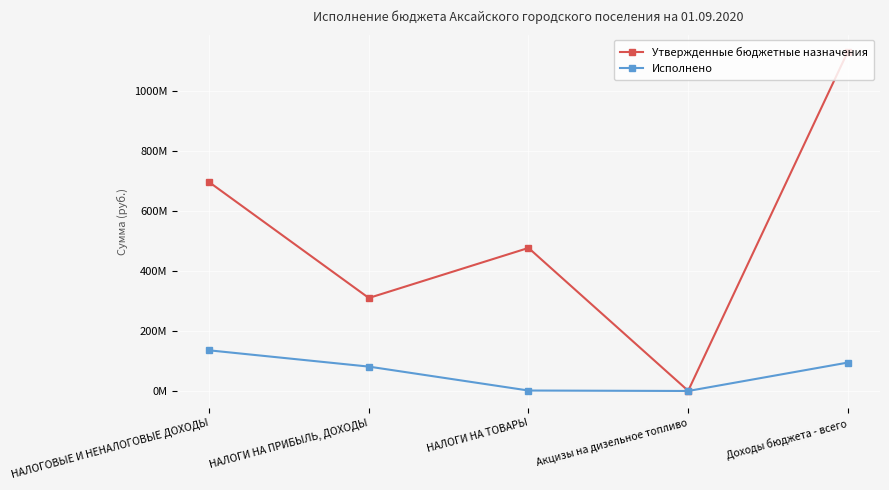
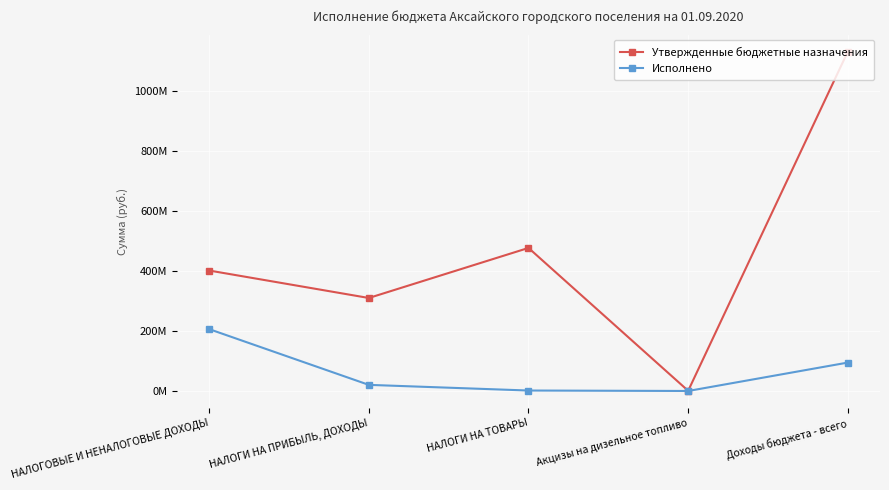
  {
    "Утвержденные бюджетные назначения": {
-     "НАЛОГОВЫЕ И НЕНАЛОГОВЫЕ ДОХОДЫ": 700000000,
+     "НАЛОГОВЫЕ И НЕНАЛОГОВЫЕ ДОХОДЫ": 400000000,
      "НАЛОГИ НА ПРИБЫЛЬ, ДОХОДЫ": 310000000,
      "НАЛОГИ НА ТОВАРЫ": 480000000
    },
    "Исполнено": {
-     "НАЛОГОВЫЕ И НЕНАЛОГОВЫЕ ДОХОДЫ": 140000000,
-     "НАЛОГИ НА ПРИБЫЛЬ, ДОХОДЫ": 80000000,
+     "НАЛОГОВЫЕ И НЕНАЛОГОВЫЕ ДОХОДЫ": 210000000,
+     "НАЛОГИ НА ПРИБЫЛЬ, ДОХОДЫ": 20000000,
      "НАЛОГИ НА ТОВАРЫ": 0,
      "Доходы бюджета - всего": 100000000
    }
  }
